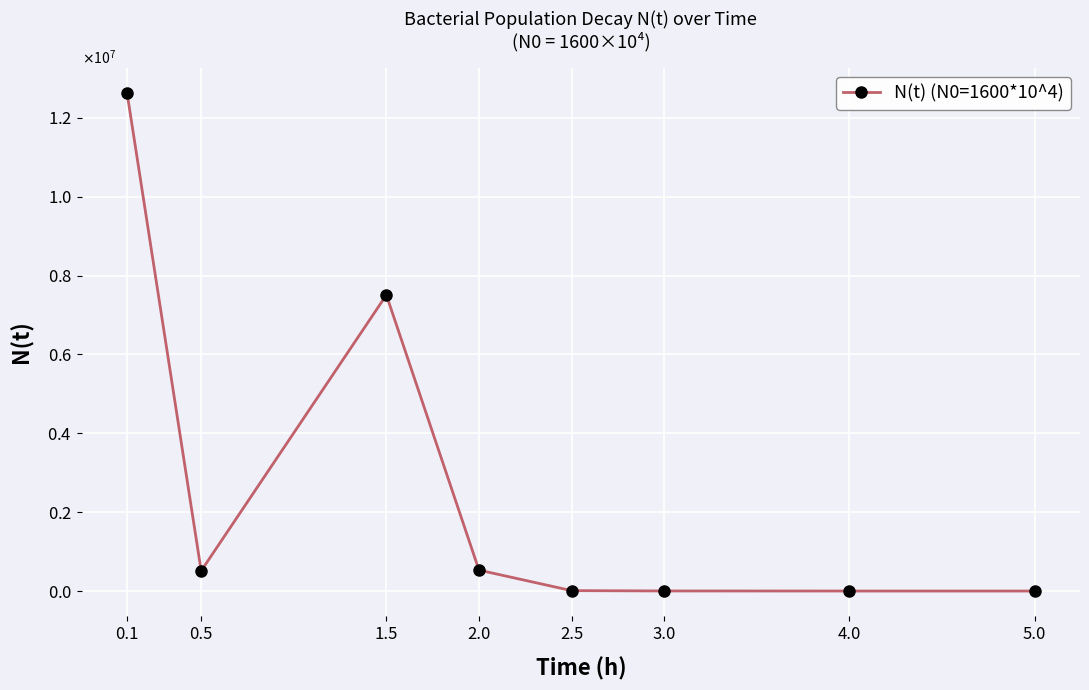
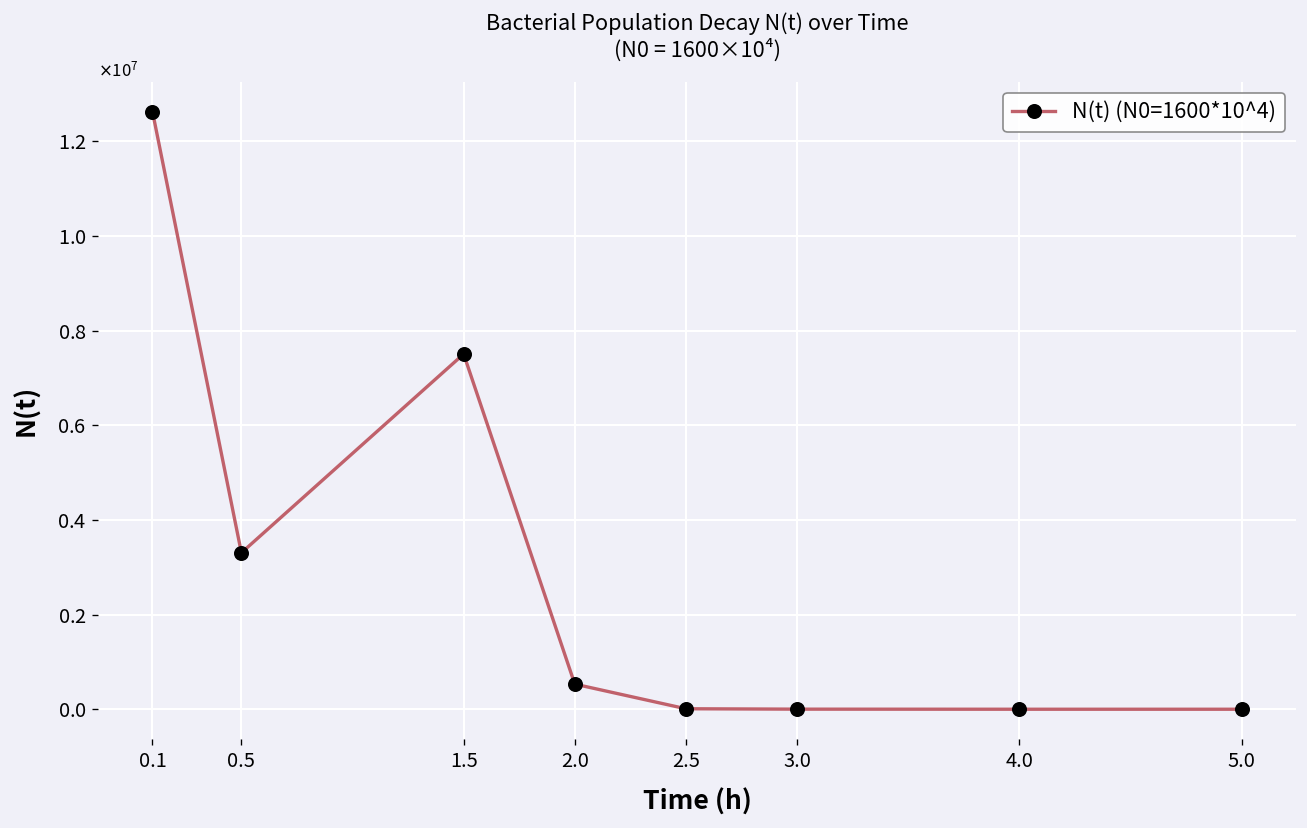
  {
    "0.1": 12600000,
-   "0.5": 500000,
+   "0.5": 3300000,
    "1.5": 7500000,
    "2.0": 500000,
    "2.5": 0,
    "3.0": 0,
    "4.0": 0,
    "5.0": 0
  }
